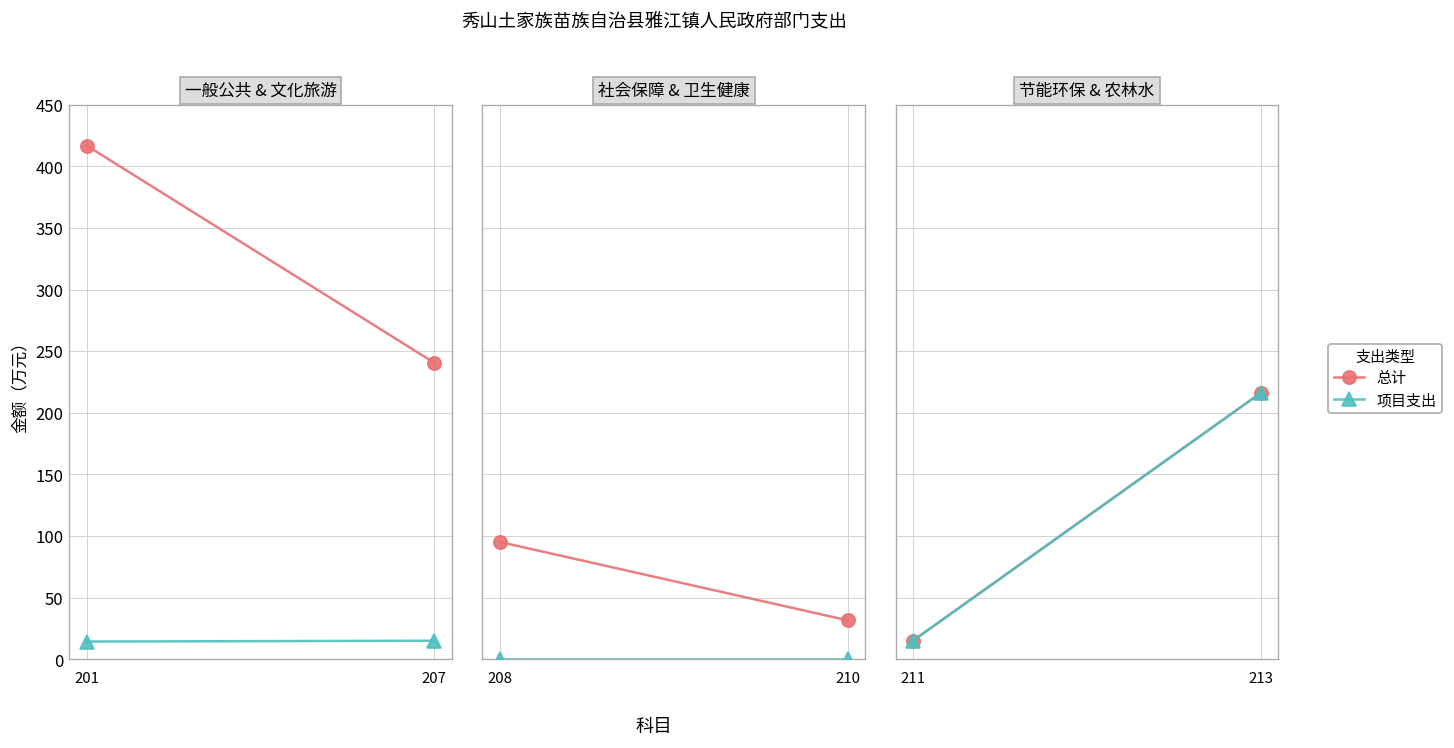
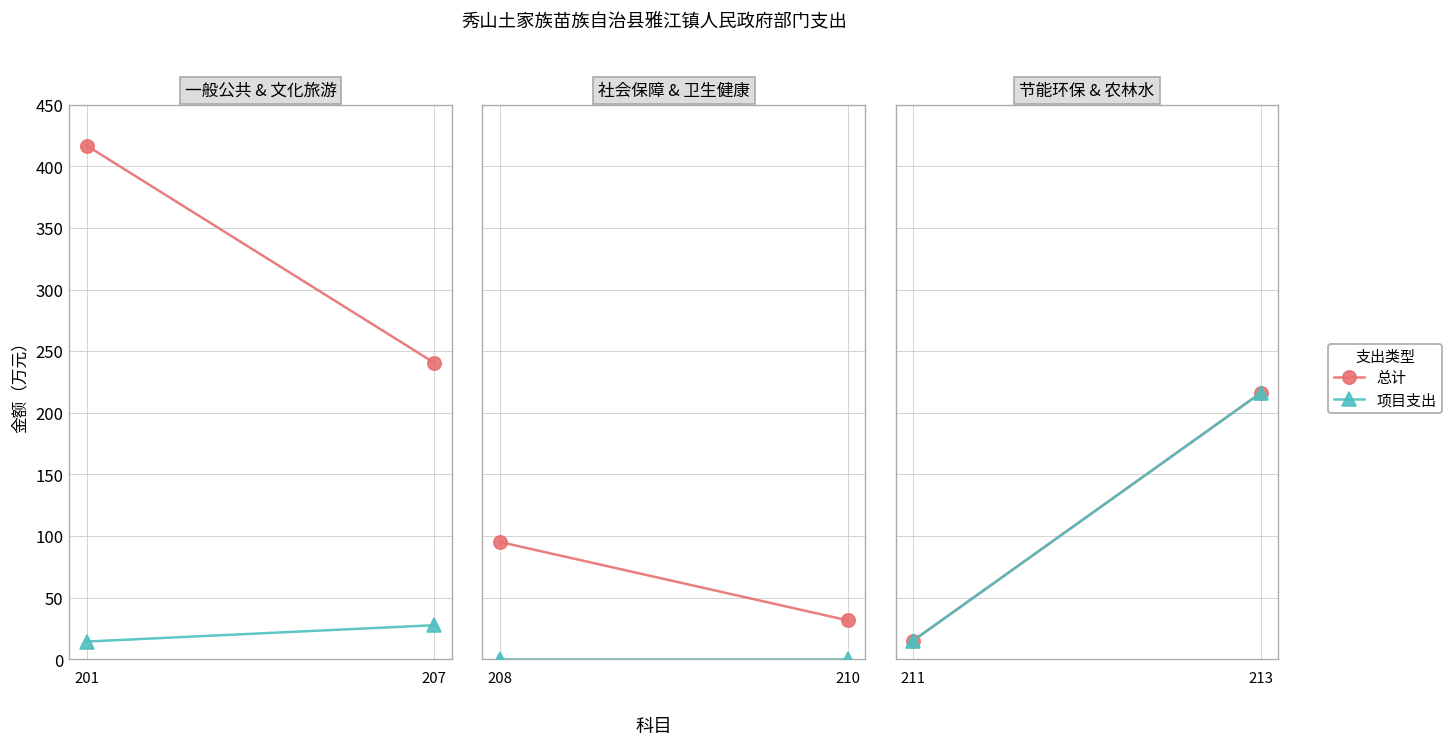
  {
    "一般公共 & 文化旅游": {
      "总计": {
        "201": 417,
        "207": 241
      },
      "项目支出": {
        "201": 14,
-       "207": 15
+       "207": 28
      }
    }
  }
